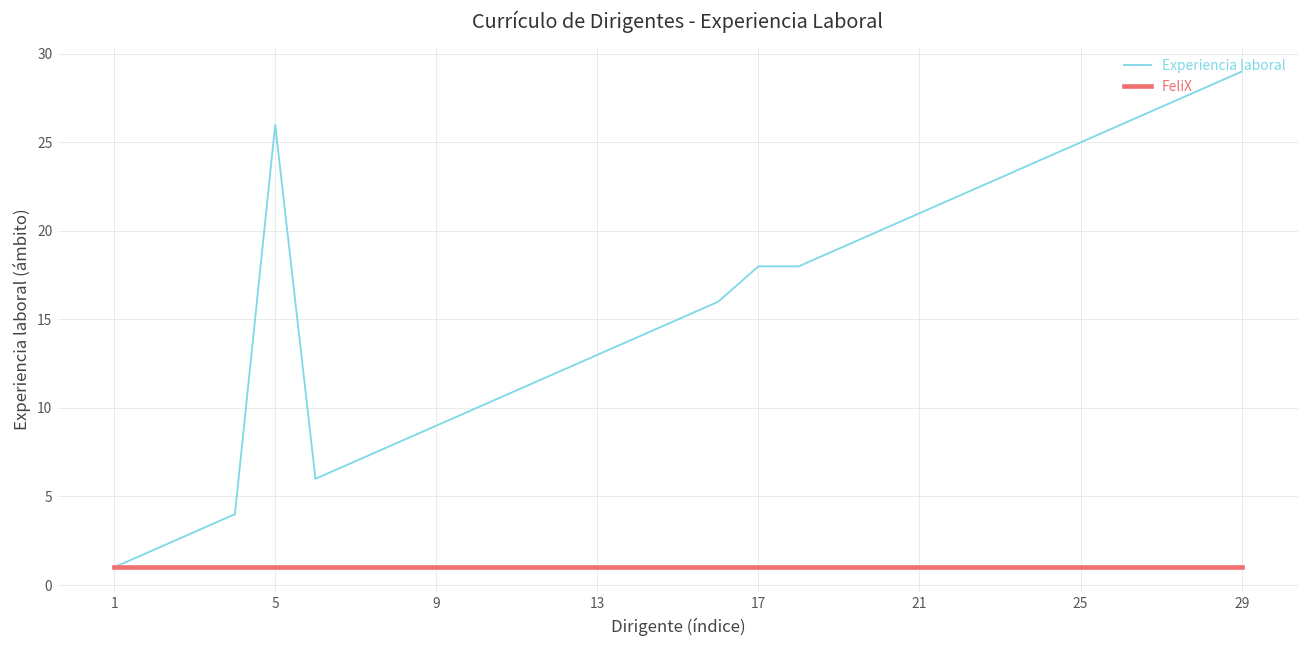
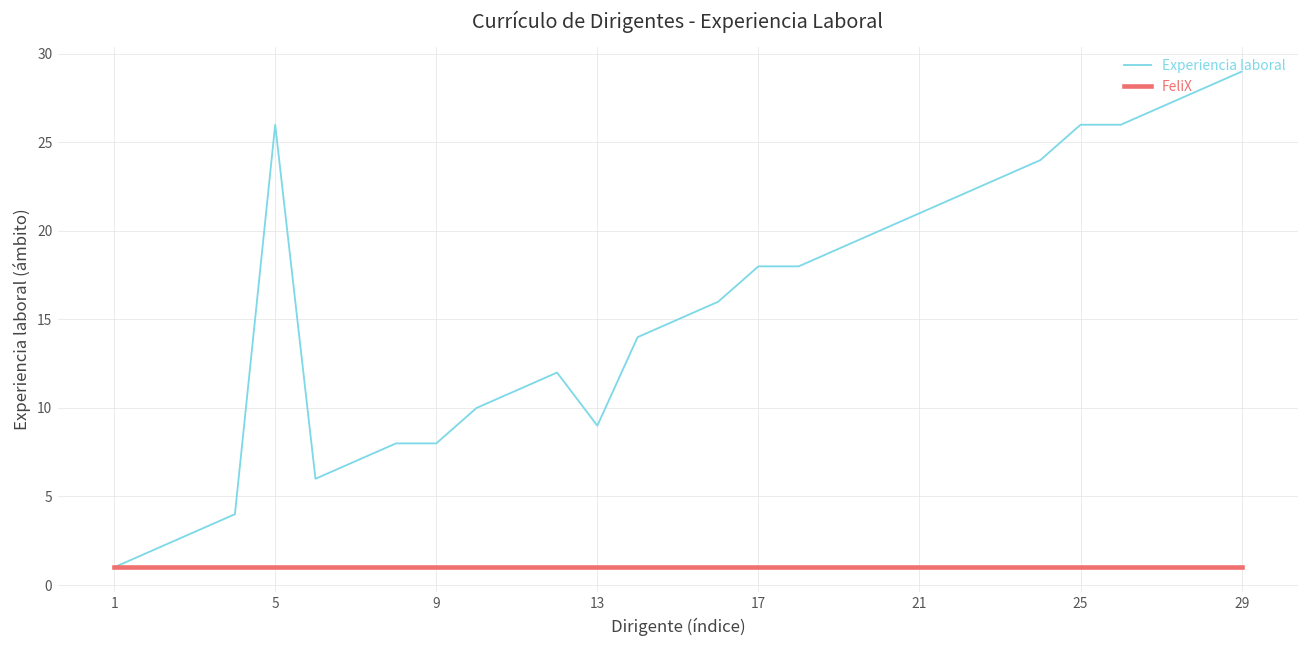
  {
    "Experiencia laboral": {
      "5": 26,
-     "9": 9,
-     "13": 13,
+     "9": 8,
+     "13": 9,
      "17": 18,
      "21": 21,
-     "25": 25,
+     "25": 26,
      "29": 29
    },
    "FeliX": {
      "5": 1,
      "9": 1,
      "13": 1,
      "17": 1,
      "21": 1,
      "25": 1,
      "29": 1
    }
  }
